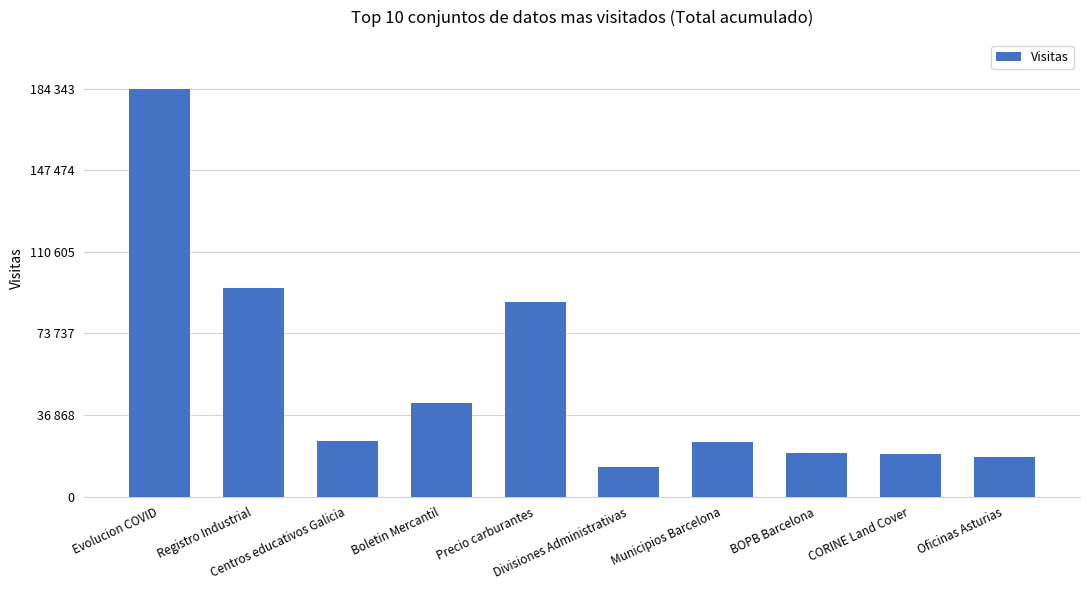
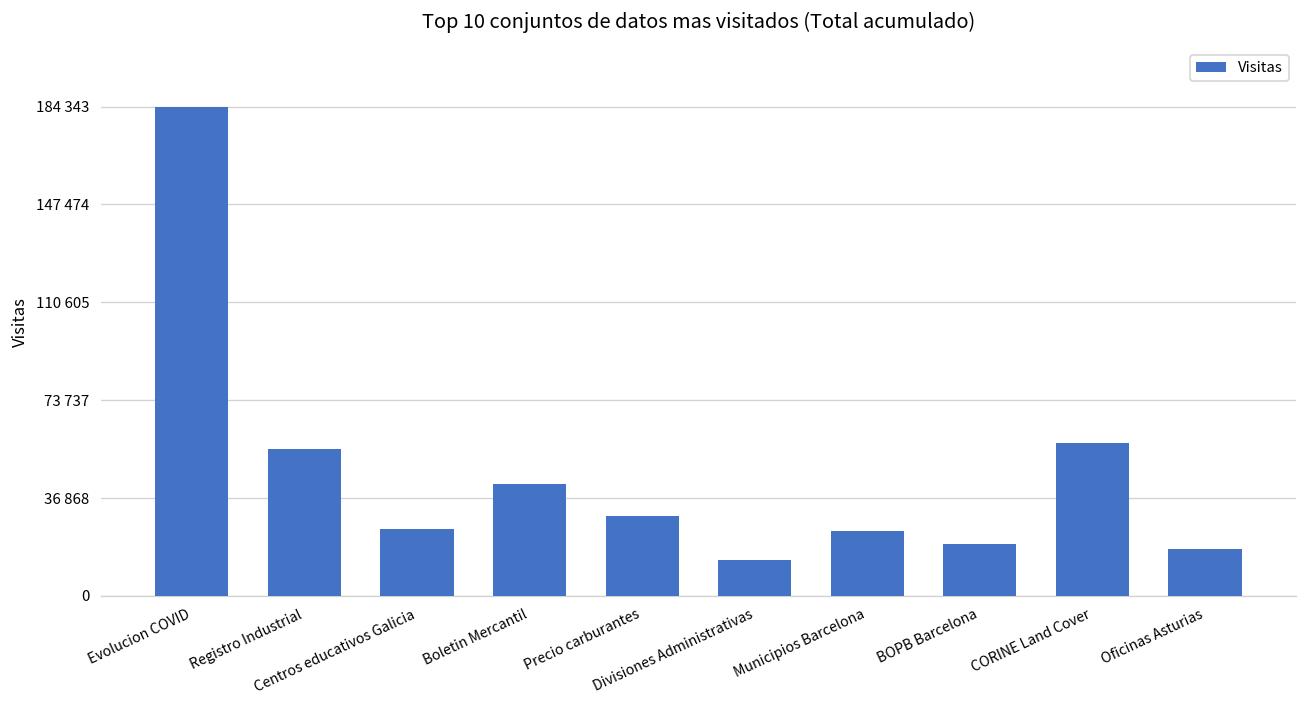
  {
    "Evolucion COVID": 184000,
-   "Registro Industrial": 94000,
+   "Registro Industrial": 55000,
    "Centros educativos Galicia": 25000,
    "Boletin Mercantil": 42000,
-   "Precio carburantes": 88000,
+   "Precio carburantes": 30000,
    "Divisiones Administrativas": 13000,
    "Municipios Barcelona": 25000,
    "BOPB Barcelona": 20000,
-   "CORINE Land Cover": 19000,
+   "CORINE Land Cover": 58000,
    "Oficinas Asturias": 18000
  }
